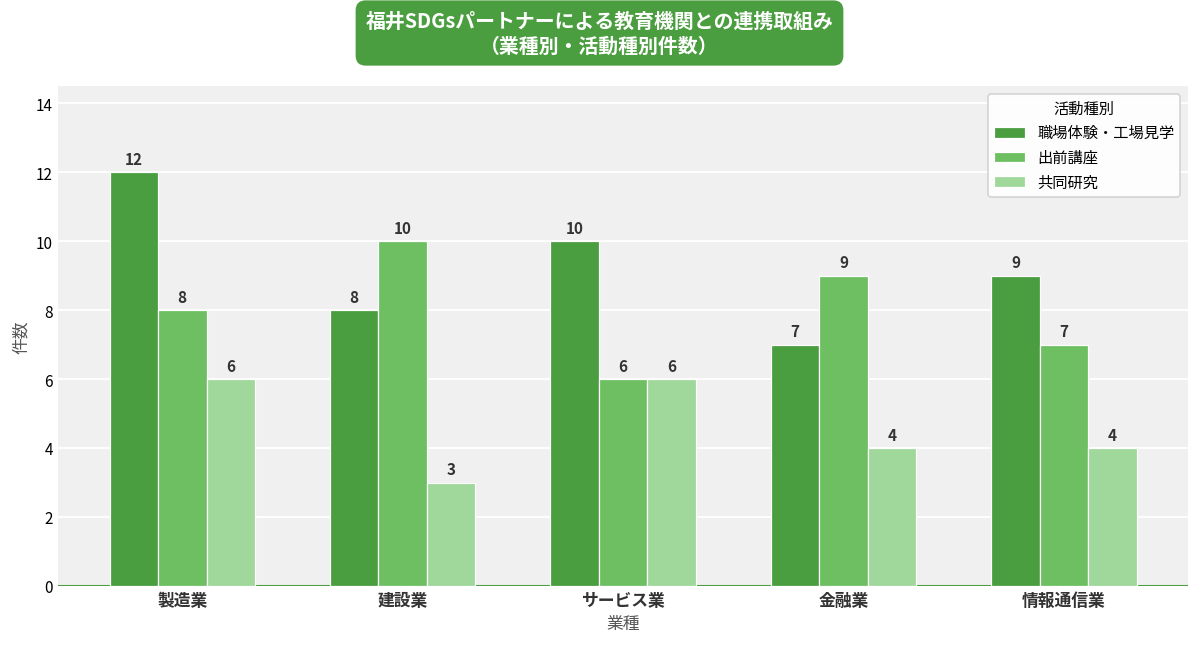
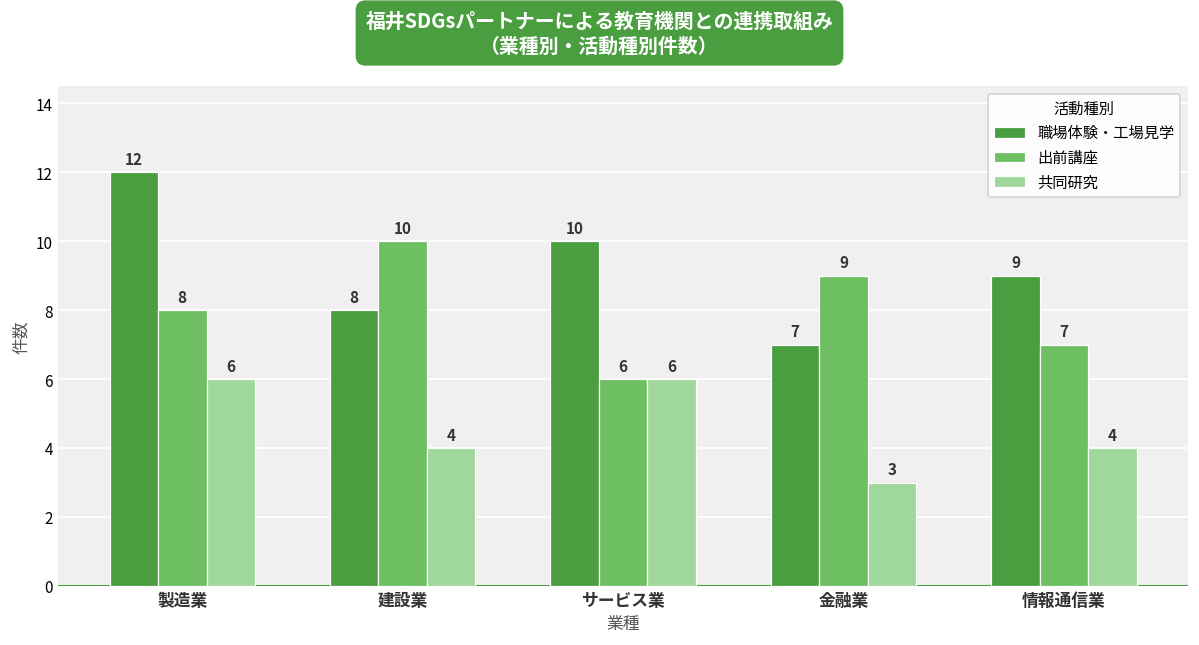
  {
    "共同研究": {
      "製造業": 6,
-     "建設業": 3,
+     "建設業": 4,
      "サービス業": 6,
-     "金融業": 4,
+     "金融業": 3,
      "情報通信業": 4
    }
  }
